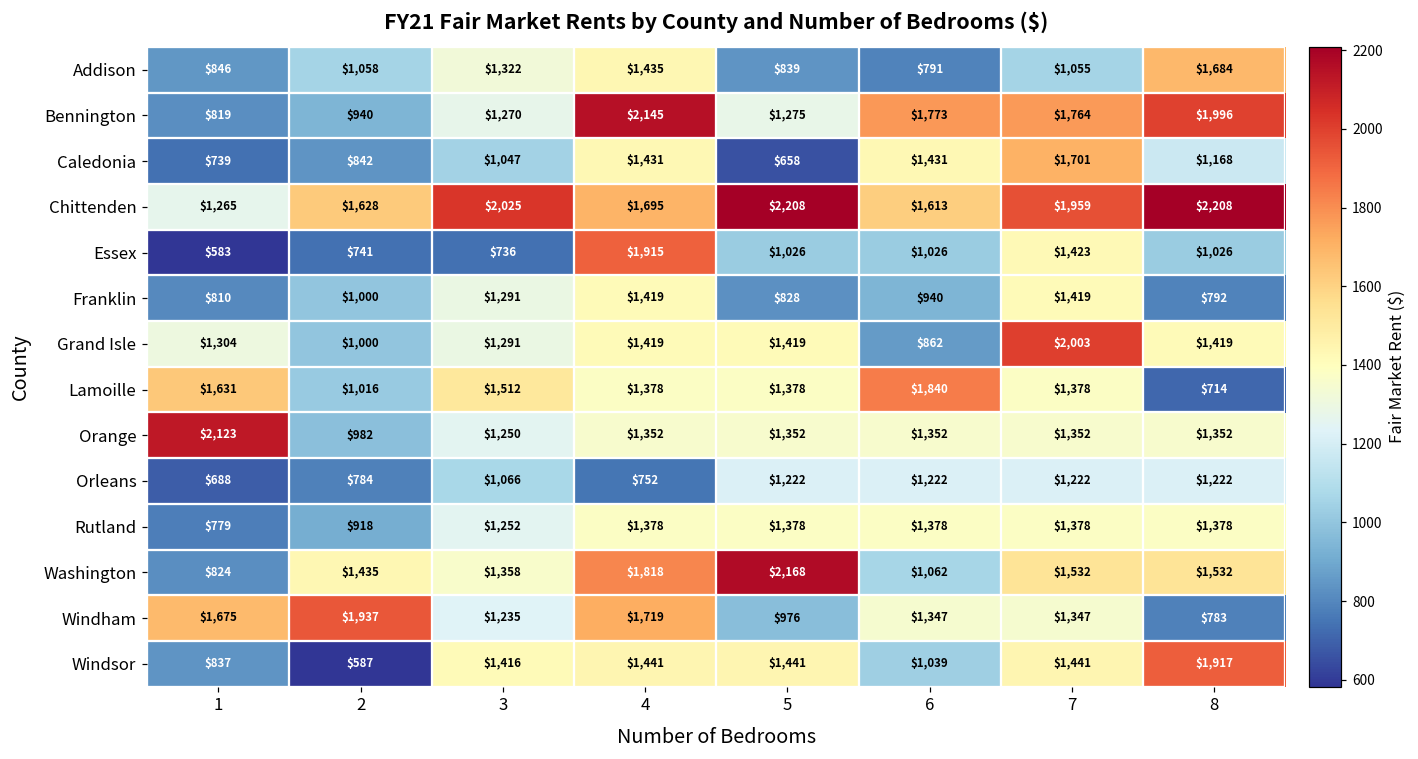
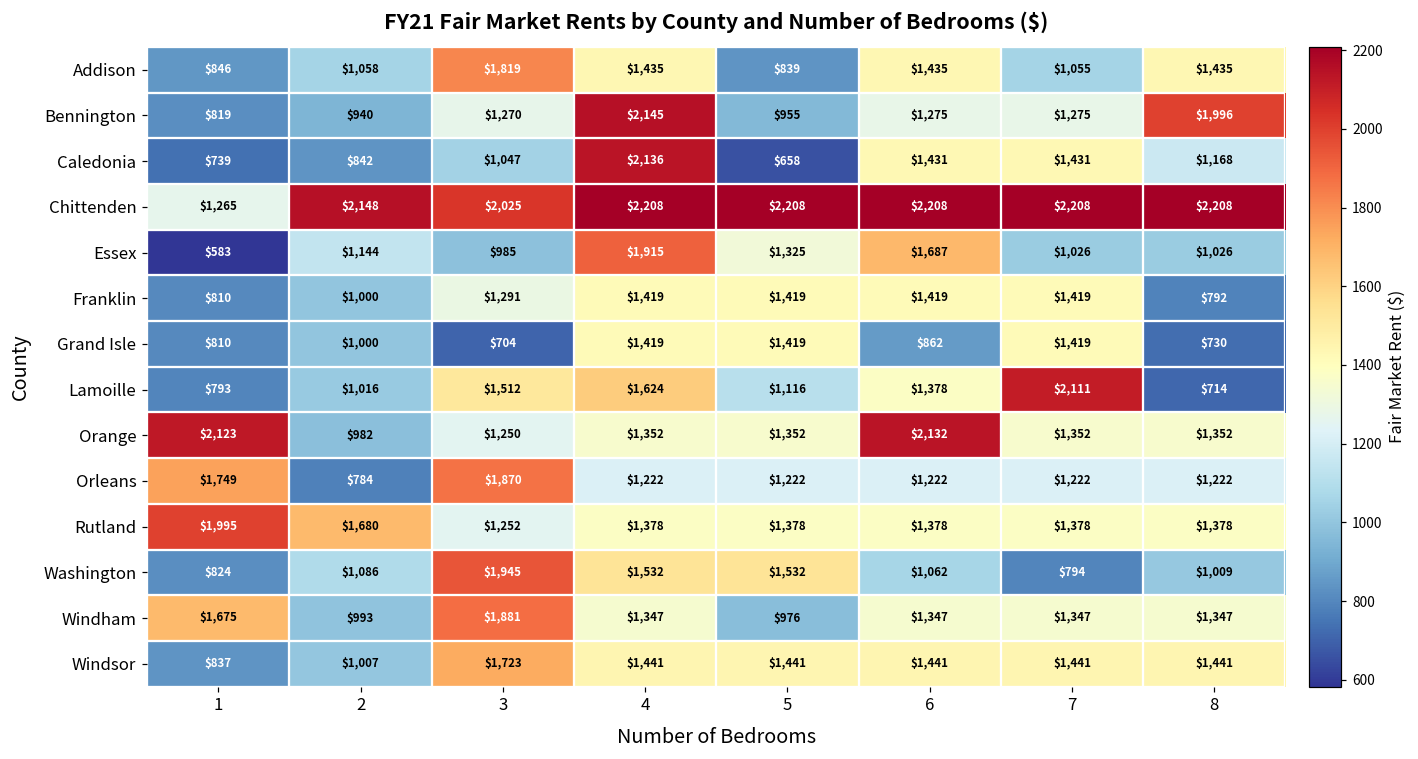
  {
    "Addison": {
      "1": "$846",
      "2": "$1,058",
-     "3": "$1,322",
+     "3": "$1,819",
      "4": "$1,435",
      "5": "$839",
-     "6": "$791",
+     "6": "$1,435",
      "7": "$1,055",
-     "8": "$1,684"
+     "8": "$1,435"
    },
    "Bennington": {
      "1": "$819",
      "2": "$940",
      "3": "$1,270",
      "4": "$2,145",
-     "5": "$1,275",
-     "6": "$1,773",
-     "7": "$1,764",
+     "5": "$955",
+     "6": "$1,275",
+     "7": "$1,275",
      "8": "$1,996"
    },
    "Caledonia": {
      "1": "$739",
      "2": "$842",
      "3": "$1,047",
-     "4": "$1,431",
+     "4": "$2,136",
      "5": "$658",
      "6": "$1,431",
-     "7": "$1,701",
+     "7": "$1,431",
      "8": "$1,168"
    },
    "Chittenden": {
      "1": "$1,265",
-     "2": "$1,628",
+     "2": "$2,148",
      "3": "$2,025",
-     "4": "$1,695",
+     "4": "$2,208",
      "5": "$2,208",
-     "6": "$1,613",
-     "7": "$1,959",
+     "6": "$2,208",
+     "7": "$2,208",
      "8": "$2,208"
    },
    "Essex": {
      "1": "$583",
-     "2": "$741",
-     "3": "$736",
+     "2": "$1,144",
+     "3": "$985",
      "4": "$1,915",
-     "5": "$1,026",
-     "6": "$1,026",
-     "7": "$1,423",
+     "5": "$1,325",
+     "6": "$1,687",
+     "7": "$1,026",
      "8": "$1,026"
    },
    "Franklin": {
      "1": "$810",
      "2": "$1,000",
      "3": "$1,291",
      "4": "$1,419",
-     "5": "$828",
-     "6": "$940",
+     "5": "$1,419",
+     "6": "$1,419",
      "7": "$1,419",
      "8": "$792"
    },
    "Grand Isle": {
-     "1": "$1,304",
+     "1": "$810",
      "2": "$1,000",
-     "3": "$1,291",
+     "3": "$704",
      "4": "$1,419",
      "5": "$1,419",
      "6": "$862",
-     "7": "$2,003",
-     "8": "$1,419"
+     "7": "$1,419",
+     "8": "$730"
    },
    "Lamoille": {
-     "1": "$1,631",
+     "1": "$793",
      "2": "$1,016",
      "3": "$1,512",
-     "4": "$1,378",
-     "5": "$1,378",
-     "6": "$1,840",
-     "7": "$1,378",
+     "4": "$1,624",
+     "5": "$1,116",
+     "6": "$1,378",
+     "7": "$2,111",
      "8": "$714"
    },
    "Orange": {
      "1": "$2,123",
      "2": "$982",
      "3": "$1,250",
      "4": "$1,352",
      "5": "$1,352",
-     "6": "$1,352",
+     "6": "$2,132",
      "7": "$1,352",
      "8": "$1,352"
    },
    "Orleans": {
-     "1": "$688",
+     "1": "$1,749",
      "2": "$784",
-     "3": "$1,066",
-     "4": "$752",
+     "3": "$1,870",
+     "4": "$1,222",
      "5": "$1,222",
      "6": "$1,222",
      "7": "$1,222",
      "8": "$1,222"
    },
    "Rutland": {
-     "1": "$779",
-     "2": "$918",
+     "1": "$1,995",
+     "2": "$1,680",
      "3": "$1,252",
      "4": "$1,378",
      "5": "$1,378",
      "6": "$1,378",
      "7": "$1,378",
      "8": "$1,378"
    },
    "Washington": {
      "1": "$824",
-     "2": "$1,435",
-     "3": "$1,358",
-     "4": "$1,818",
-     "5": "$2,168",
+     "2": "$1,086",
+     "3": "$1,945",
+     "4": "$1,532",
+     "5": "$1,532",
      "6": "$1,062",
-     "7": "$1,532",
-     "8": "$1,532"
+     "7": "$794",
+     "8": "$1,009"
    },
    "Windham": {
      "1": "$1,675",
-     "2": "$1,937",
-     "3": "$1,235",
-     "4": "$1,719",
+     "2": "$993",
+     "3": "$1,881",
+     "4": "$1,347",
      "5": "$976",
      "6": "$1,347",
      "7": "$1,347",
-     "8": "$783"
+     "8": "$1,347"
    },
    "Windsor": {
      "1": "$837",
-     "2": "$587",
-     "3": "$1,416",
+     "2": "$1,007",
+     "3": "$1,723",
      "4": "$1,441",
      "5": "$1,441",
-     "6": "$1,039",
+     "6": "$1,441",
      "7": "$1,441",
-     "8": "$1,917"
+     "8": "$1,441"
    }
  }
